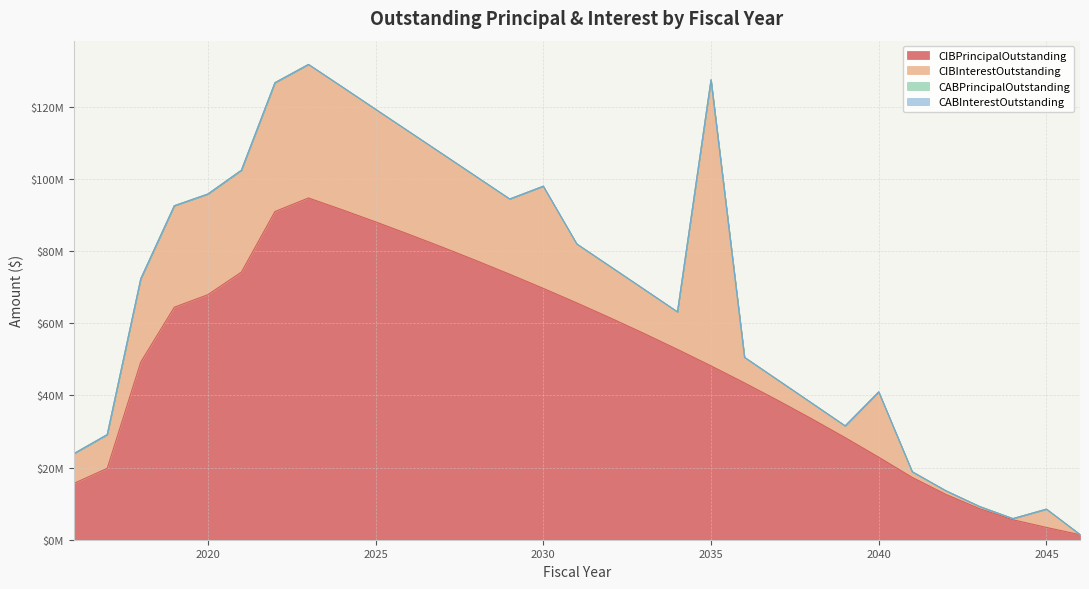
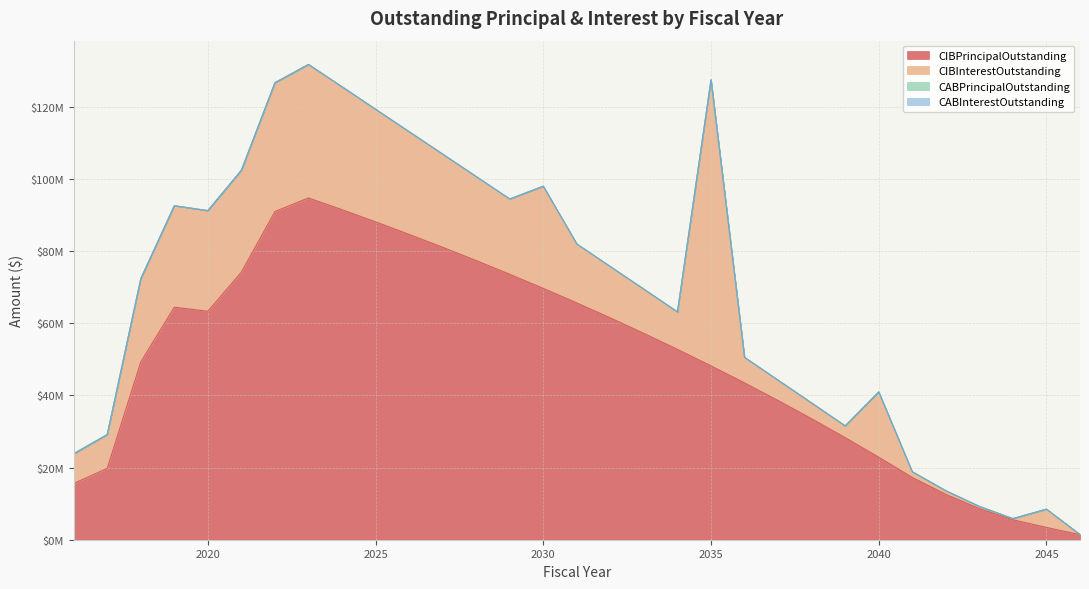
  {
    "CIBPrincipalOutstanding": {
-     "2020": "$68000000",
+     "2020": "$63000000",
      "2025": "$88000000",
      "2030": "$70000000",
      "2035": "$48000000",
      "2040": "$23000000",
      "2045": "$3000000"
    }
  }
